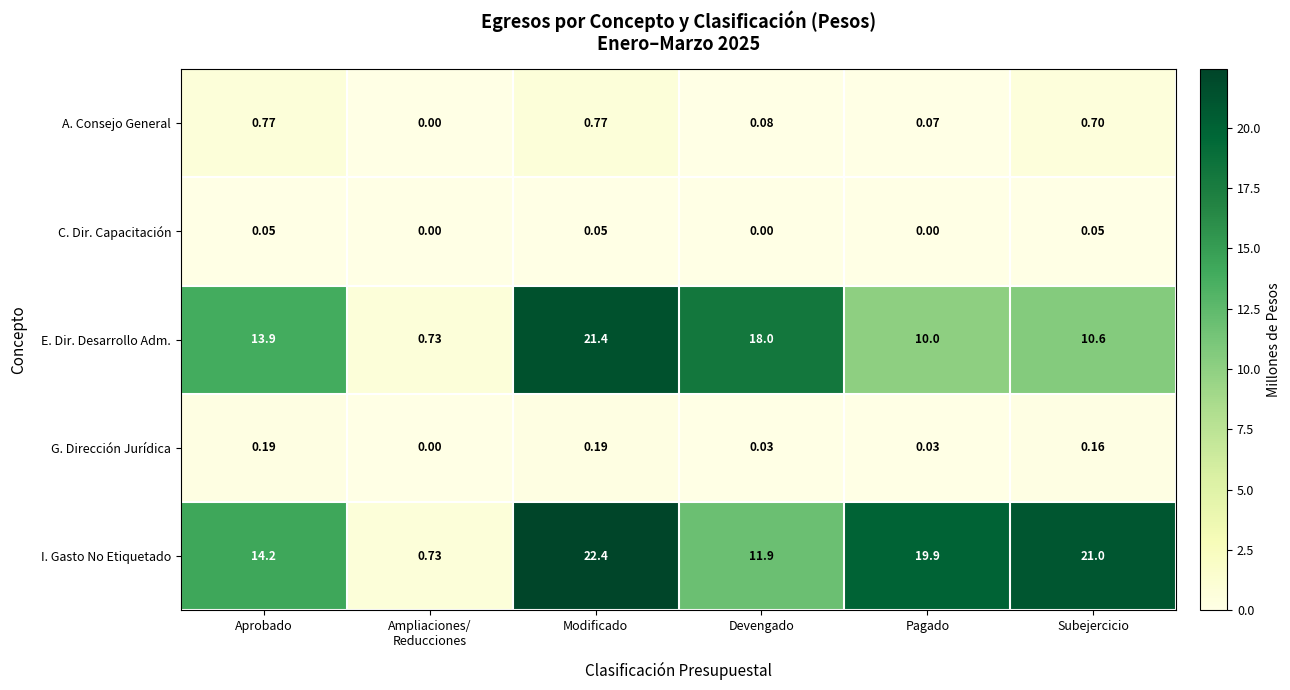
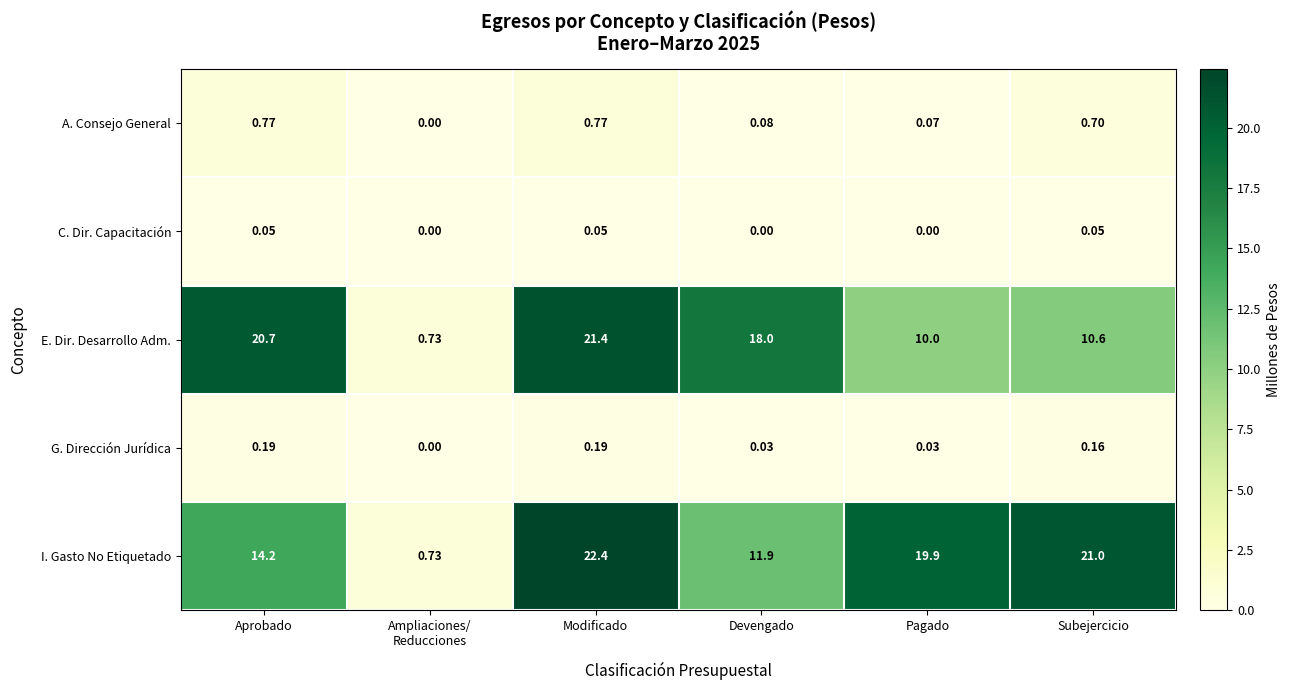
  {
    "A. Consejo General": {
      "Aprobado": 0.77,
      "Ampliaciones/ Reducciones": 0.00,
      "Modificado": 0.77,
      "Devengado": 0.08,
      "Pagado": 0.07,
      "Subejercicio": 0.70
    },
    "C. Dir. Capacitación": {
      "Aprobado": 0.05,
      "Ampliaciones/ Reducciones": 0.00,
      "Modificado": 0.05,
      "Devengado": 0.00,
      "Pagado": 0.00,
      "Subejercicio": 0.05
    },
    "E. Dir. Desarrollo Adm.": {
-     "Aprobado": 13.9,
+     "Aprobado": 20.7,
      "Ampliaciones/ Reducciones": 0.73,
      "Modificado": 21.4,
      "Devengado": 18.0,
      "Pagado": 10.0,
      "Subejercicio": 10.6
    },
    "G. Dirección Jurídica": {
      "Aprobado": 0.19,
      "Ampliaciones/ Reducciones": 0.00,
      "Modificado": 0.19,
      "Devengado": 0.03,
      "Pagado": 0.03,
      "Subejercicio": 0.16
    },
    "I. Gasto No Etiquetado": {
      "Aprobado": 14.2,
      "Ampliaciones/ Reducciones": 0.73,
      "Modificado": 22.4,
      "Devengado": 11.9,
      "Pagado": 19.9,
      "Subejercicio": 21.0
    }
  }
